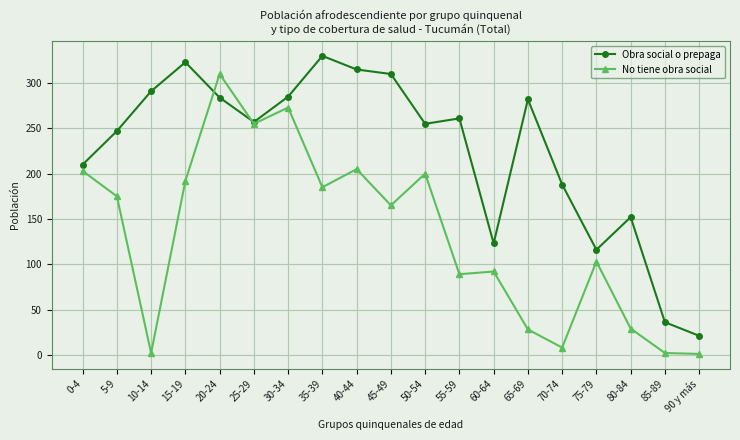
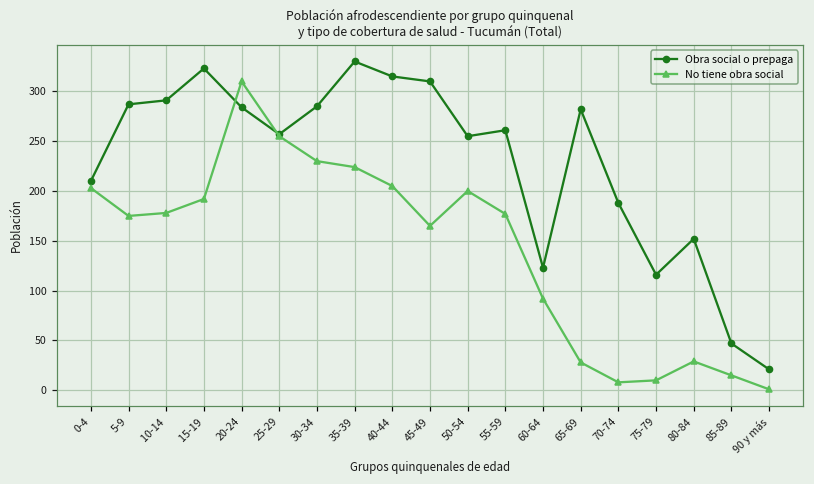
  {
    "Obra social o prepaga": {
      "0-4": 210,
-     "5-9": 250,
+     "5-9": 290,
      "10-14": 290,
      "15-19": 320,
      "20-24": 280,
      "30-34": 290,
      "35-39": 330,
      "40-44": 320,
      "45-49": 310,
      "50-54": 260,
      "55-59": 260,
      "60-64": 120,
      "65-69": 280,
      "70-74": 190,
      "75-79": 120,
      "80-84": 150,
-     "85-89": 40,
+     "85-89": 50,
      "90 y más": 20
    },
    "No tiene obra social": {
      "0-4": 200,
      "5-9": 180,
-     "10-14": 0,
+     "10-14": 180,
      "15-19": 190,
      "20-24": 310,
-     "30-34": 270,
-     "35-39": 190,
+     "30-34": 230,
+     "35-39": 220,
      "40-44": 210,
      "45-49": 170,
      "50-54": 200,
-     "55-59": 90,
+     "55-59": 180,
      "60-64": 90,
      "65-69": 30,
      "70-74": 10,
-     "75-79": 100,
+     "75-79": 10,
      "80-84": 30,
-     "85-89": 0,
+     "85-89": 20,
      "90 y más": 0
    }
  }
